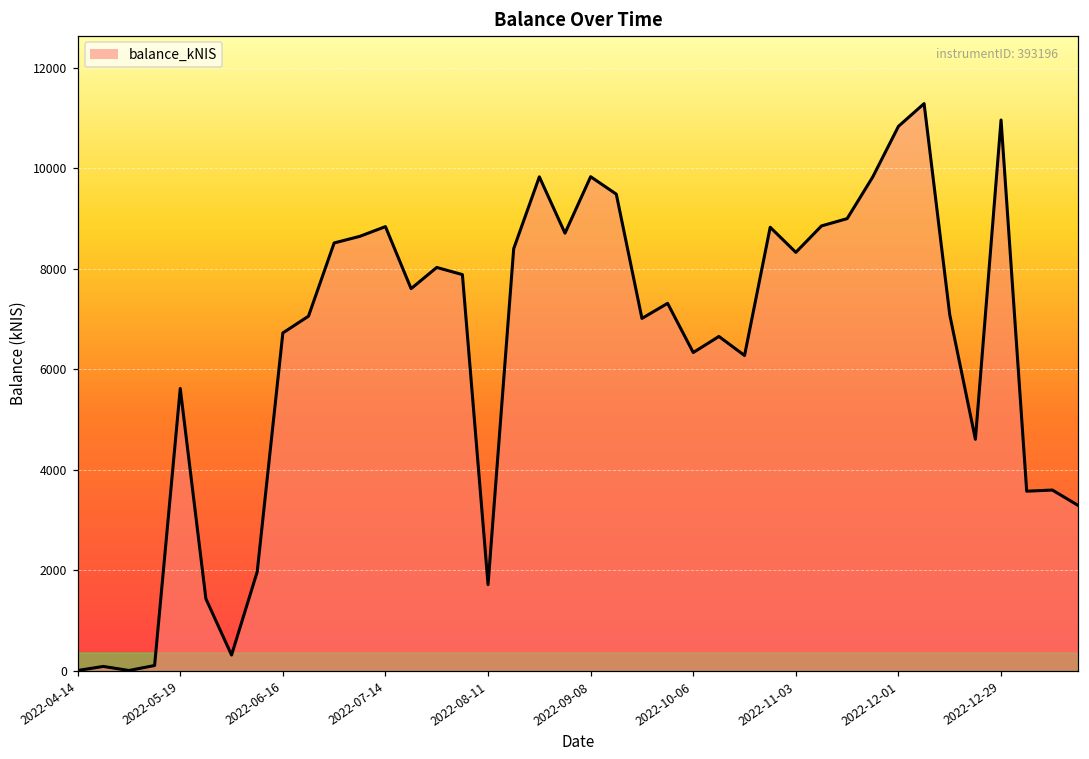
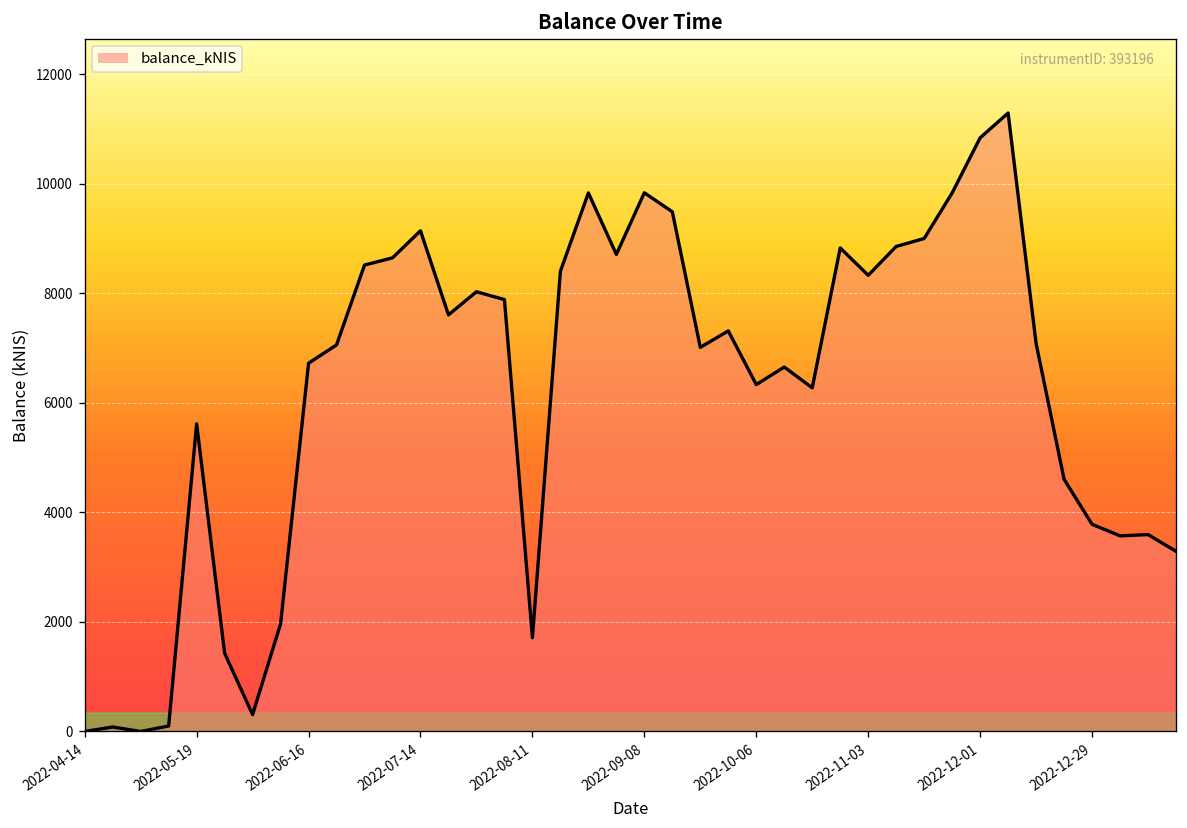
  {
    "2022-05-19": 5600,
    "2022-06-16": 6700,
-   "2022-07-14": 8800,
+   "2022-07-14": 9100,
    "2022-08-11": 1700,
    "2022-09-08": 9800,
    "2022-10-06": 6300,
    "2022-11-03": 8300,
    "2022-12-01": 10800,
-   "2022-12-29": 11000
+   "2022-12-29": 3800
  }
